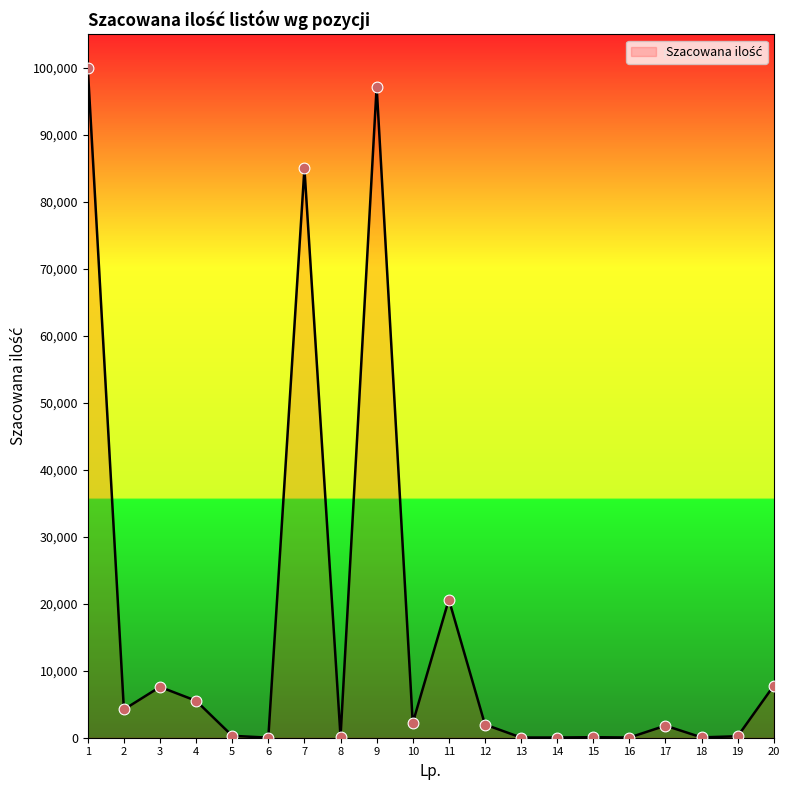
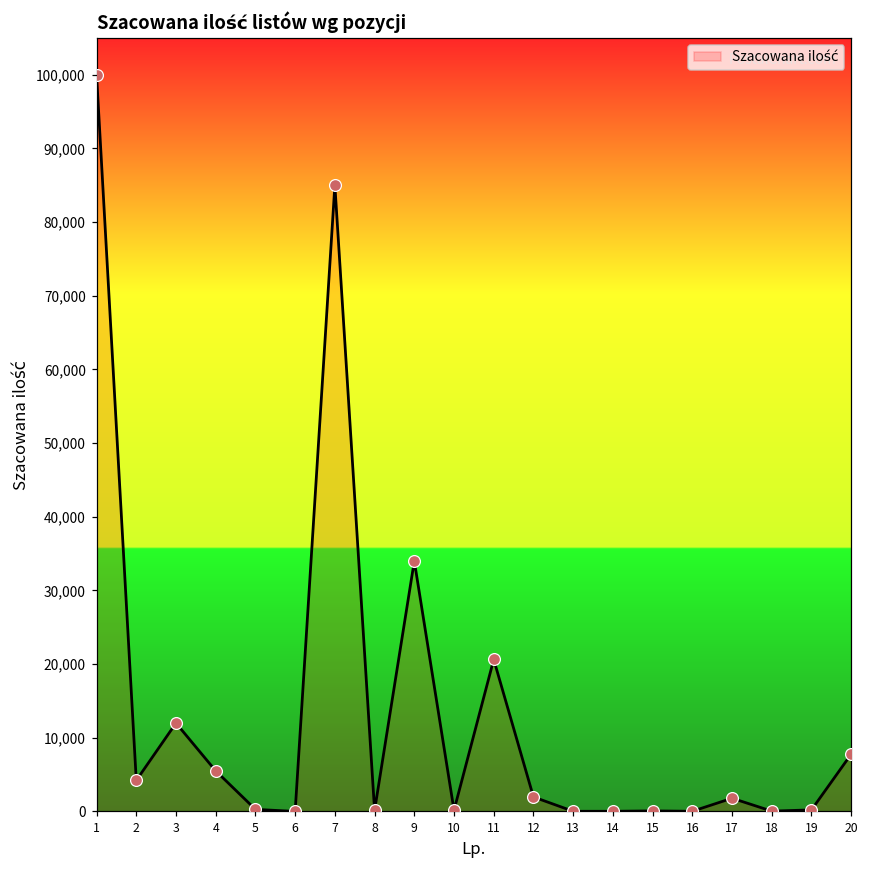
  {
    "1": "100,000",
    "2": "4,000",
-   "3": "8,000",
+   "3": "12,000",
    "4": "6,000",
    "5": "0",
    "6": "0",
    "7": "85,000",
    "8": "0",
-   "9": "97,000",
-   "10": "2,000",
+   "9": "34,000",
+   "10": "0",
    "11": "21,000",
    "12": "2,000",
    "13": "0",
    "14": "0",
    "15": "0",
    "16": "0",
    "17": "2,000",
    "18": "0",
    "19": "0",
    "20": "8,000"
  }
